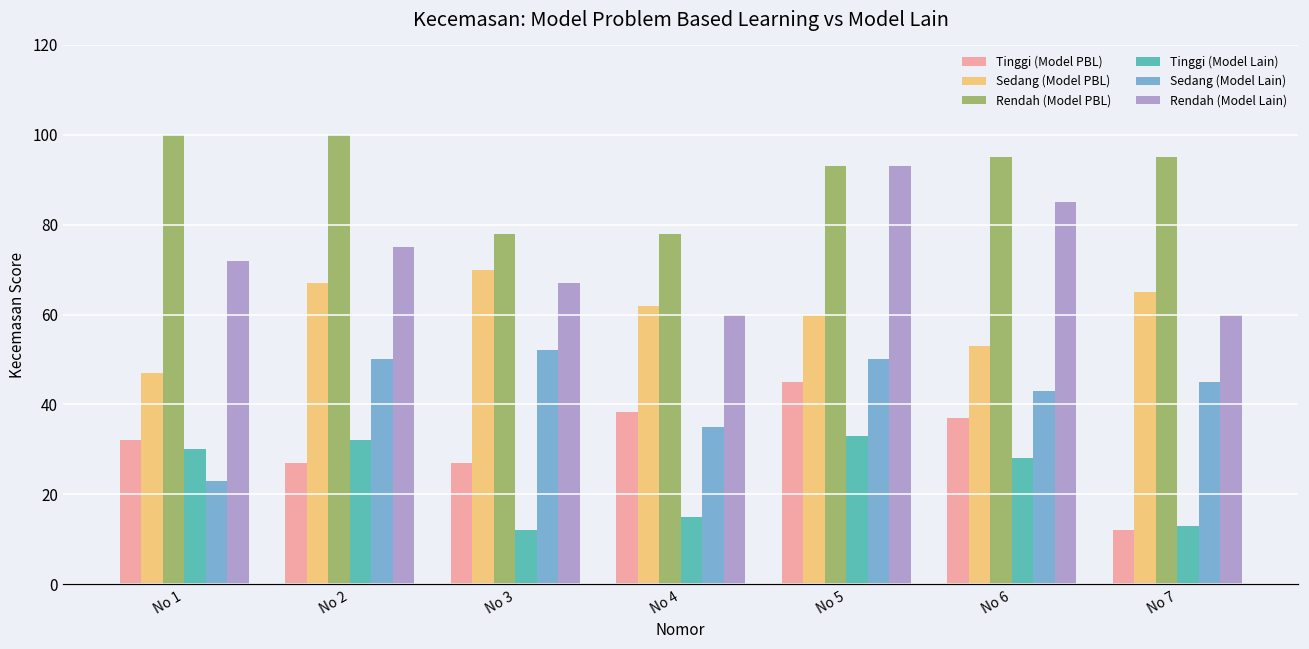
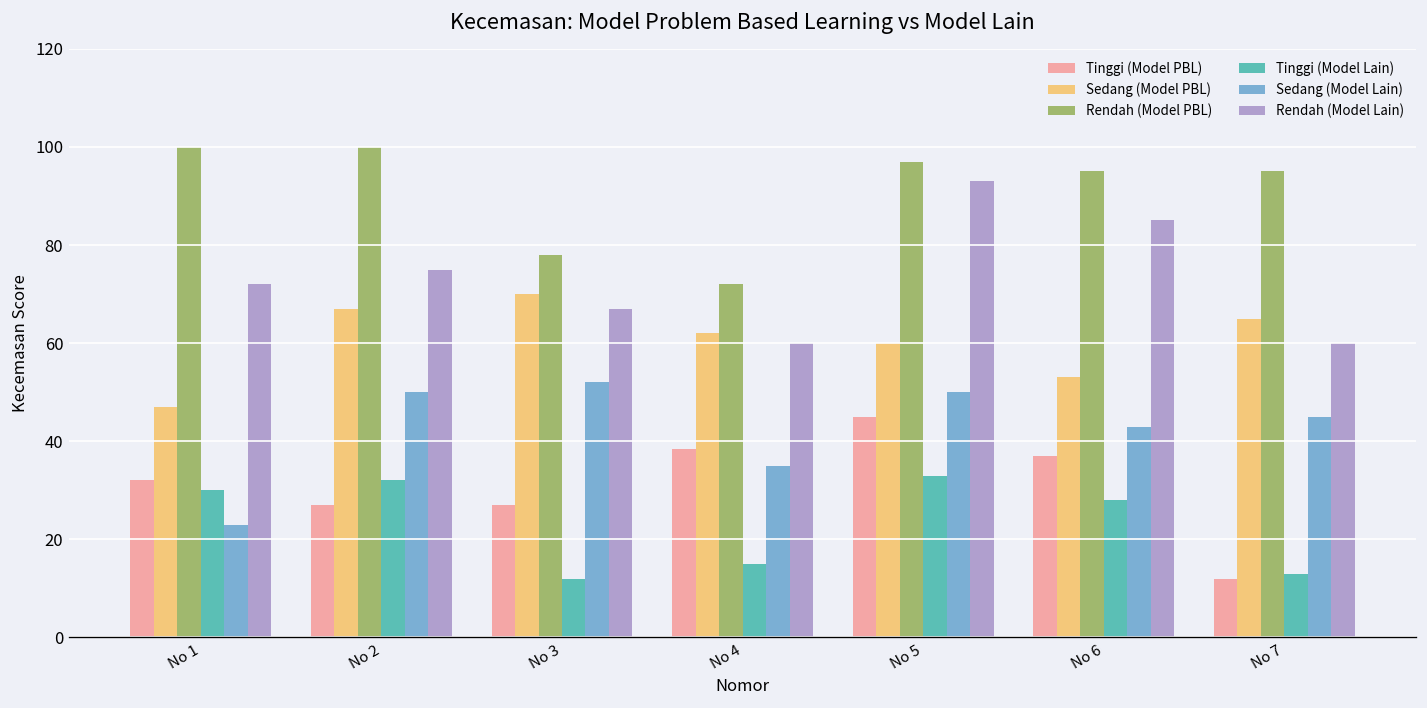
  {
    "Rendah (Model PBL)": {
      "No 1": 100,
      "No 2": 100,
      "No 3": 78,
-     "No 4": 78,
-     "No 5": 93,
+     "No 4": 72,
+     "No 5": 97,
      "No 6": 95,
      "No 7": 95
    }
  }
